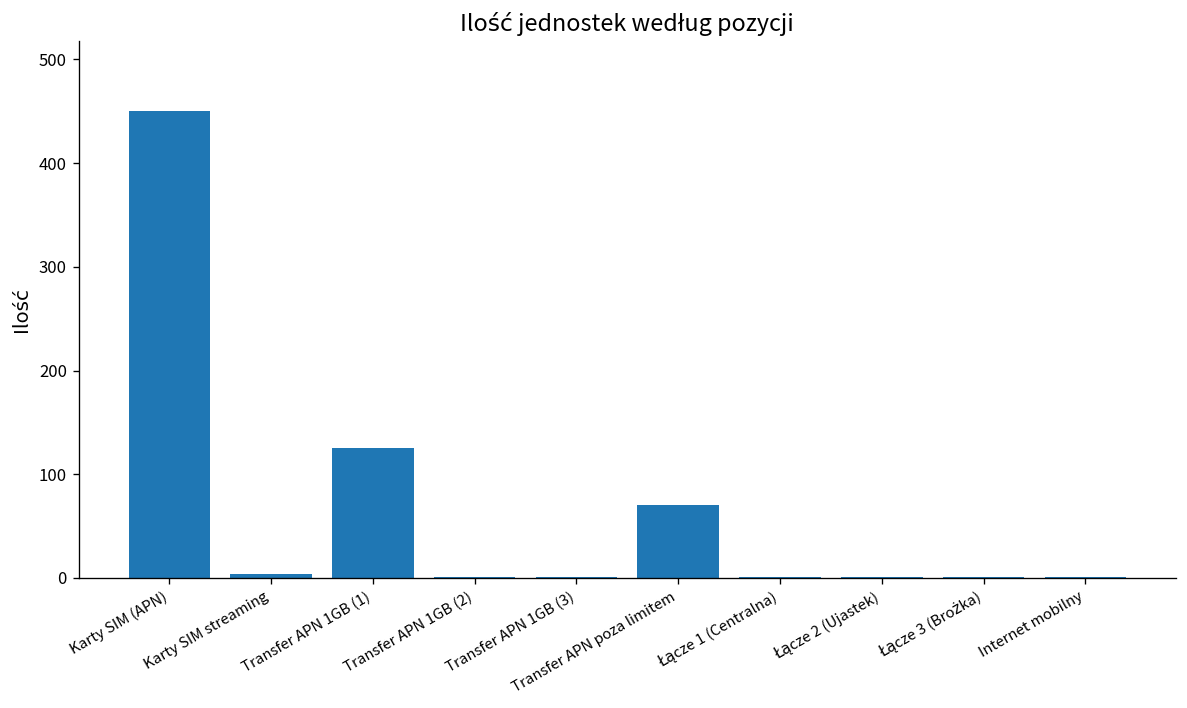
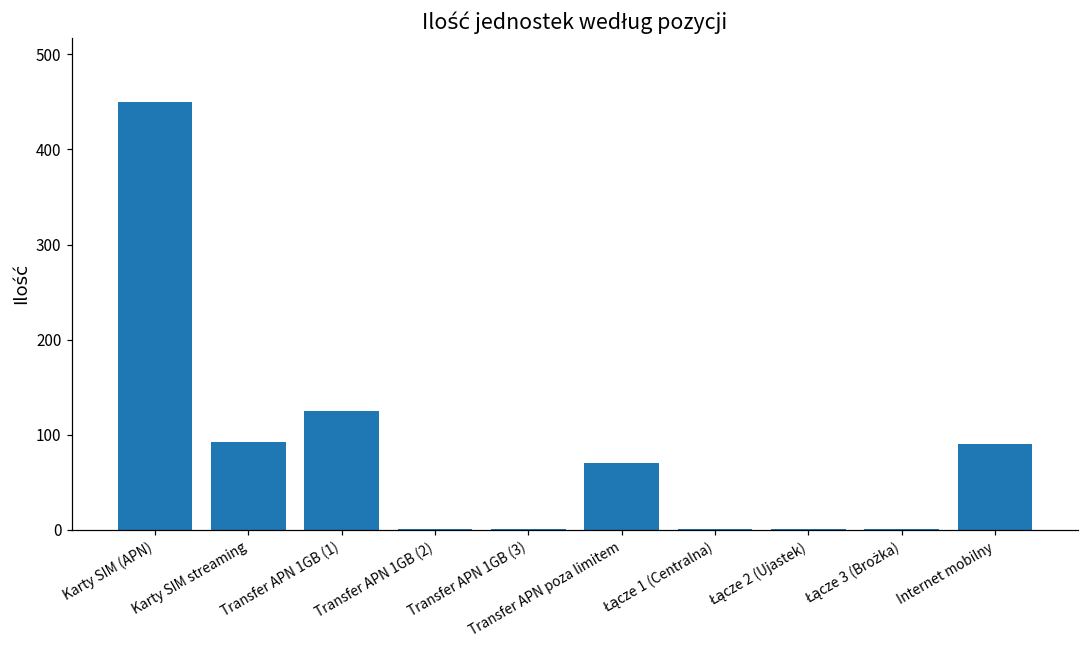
  {
    "Karty SIM (APN)": 450,
-   "Karty SIM streaming": 0,
+   "Karty SIM streaming": 90,
    "Transfer APN 1GB (1)": 130,
    "Transfer APN poza limitem": 70,
-   "Internet mobilny": 0
+   "Internet mobilny": 90
  }
